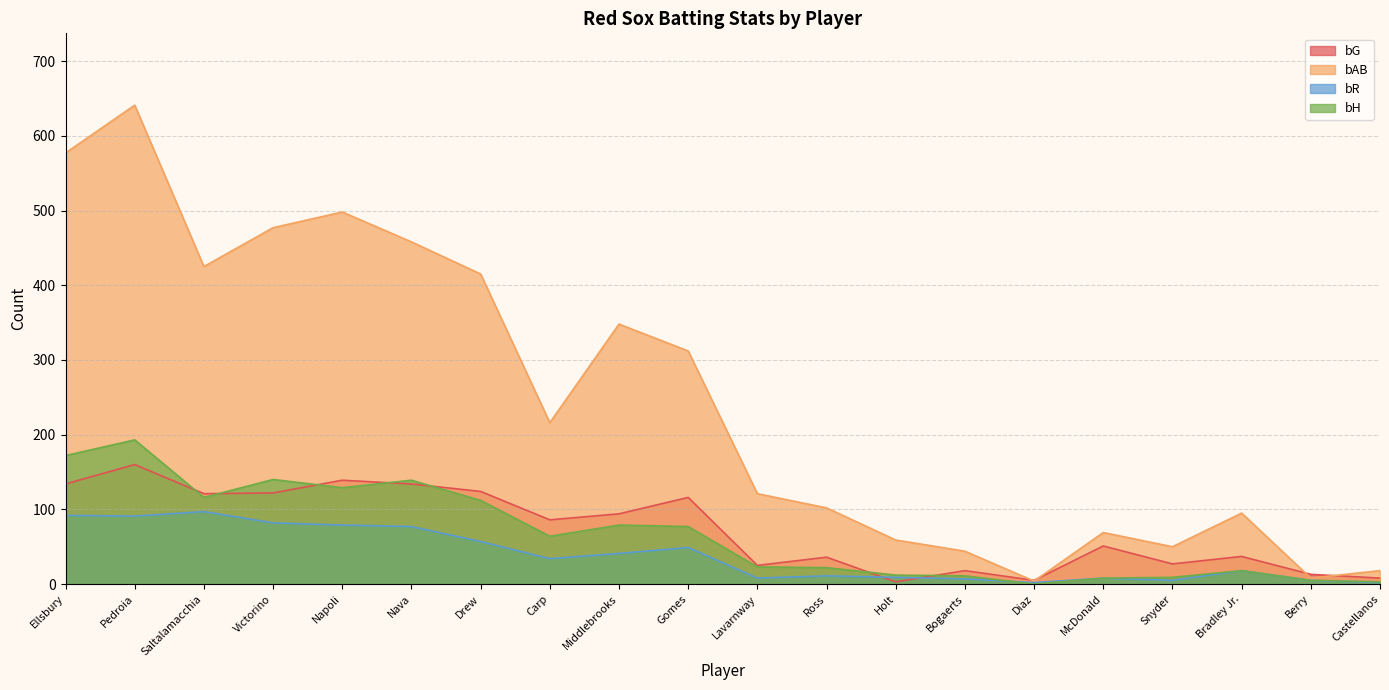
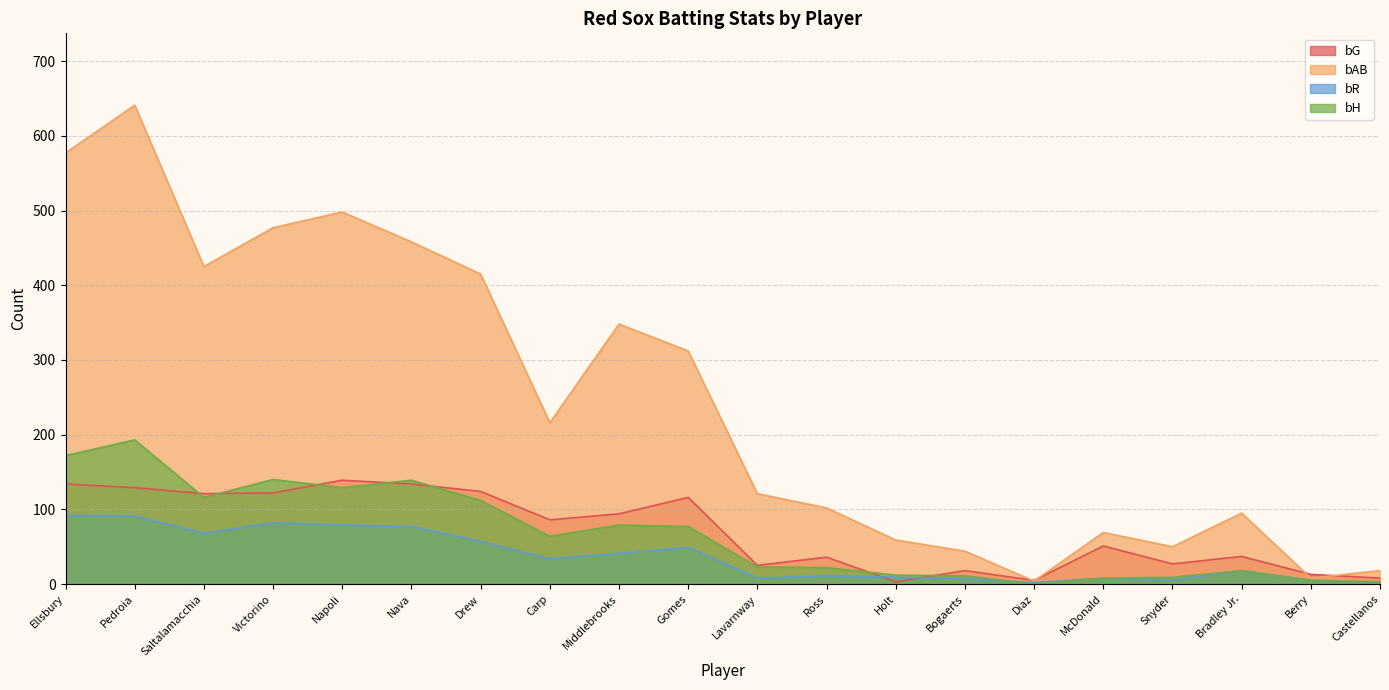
  {
    "bG": {
      "Ellsbury": 130,
-     "Pedroia": 160,
+     "Pedroia": 130,
      "Saltalamacchia": 120,
      "Victorino": 120,
      "Napoli": 140,
      "Nava": 130,
      "Drew": 120,
      "Carp": 90,
      "Middlebrooks": 90,
      "Gomes": 120,
      "Ross": 40,
      "Holt": 0,
      "Bogaerts": 20,
      "McDonald": 50,
      "Snyder": 30,
      "Bradley Jr.": 40,
      "Berry": 10,
      "Castellanos": 10
    },
    "bAB": {
      "Ellsbury": 580,
      "Pedroia": 640,
      "Saltalamacchia": 430,
      "Victorino": 480,
      "Napoli": 500,
      "Nava": 460,
      "Drew": 420,
      "Carp": 220,
      "Middlebrooks": 350,
      "Gomes": 310,
      "Lavarnway": 120,
      "Ross": 100,
      "Holt": 60,
      "Bogaerts": 40,
      "McDonald": 70,
      "Snyder": 50,
      "Bradley Jr.": 100,
      "Castellanos": 20
    },
    "bR": {
      "Ellsbury": 90,
      "Pedroia": 90,
-     "Saltalamacchia": 100,
+     "Saltalamacchia": 70,
      "Victorino": 80,
      "Napoli": 80,
      "Nava": 80,
      "Drew": 60,
      "Carp": 30,
      "Middlebrooks": 40,
      "Gomes": 50,
      "Lavarnway": 10,
      "Ross": 10,
      "Bogaerts": 10,
      "Snyder": 10
    },
    "bH": {
      "Ellsbury": 170,
      "Pedroia": 190,
      "Saltalamacchia": 120,
      "Victorino": 140,
      "Napoli": 130,
      "Nava": 140,
      "Drew": 110,
      "Carp": 60,
      "Middlebrooks": 80,
      "Gomes": 80,
      "Ross": 20,
      "Bogaerts": 10,
      "Snyder": 10
    }
  }
